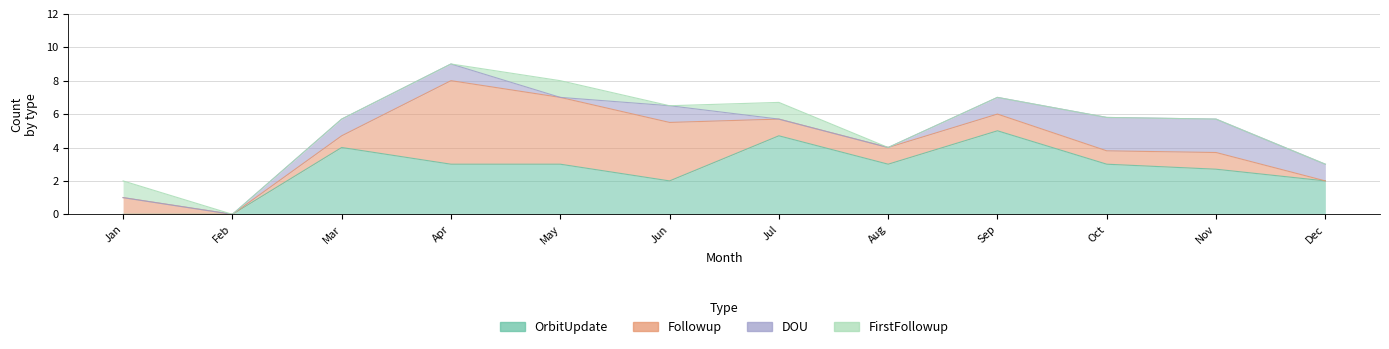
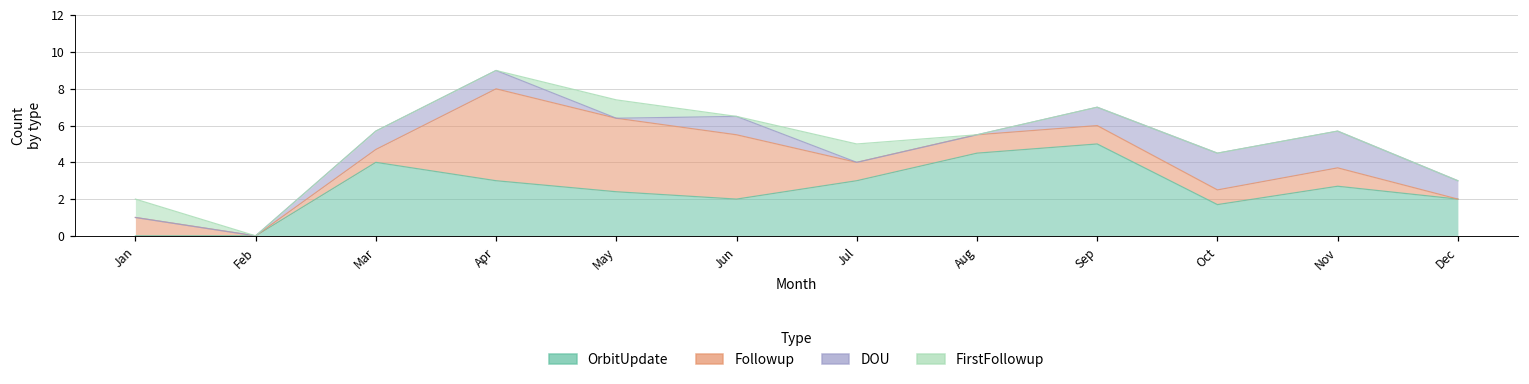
  {
    "OrbitUpdate": {
      "Jan": 0.0,
      "Mar": 4.0,
      "Apr": 3.0,
-     "May": 3.0,
+     "May": 2.4,
      "Jun": 2.0,
-     "Jul": 4.7,
-     "Aug": 3.0,
+     "Jul": 3.0,
+     "Aug": 4.5,
      "Sep": 5.0,
-     "Oct": 3.0,
+     "Oct": 1.7,
      "Nov": 2.7
    },
    "Followup": {
      "Mar": 0.7,
      "Apr": 5.0,
      "Jun": 3.5,
      "Sep": 1.0,
      "Oct": 0.8,
      "Nov": 1.0
    }
  }
